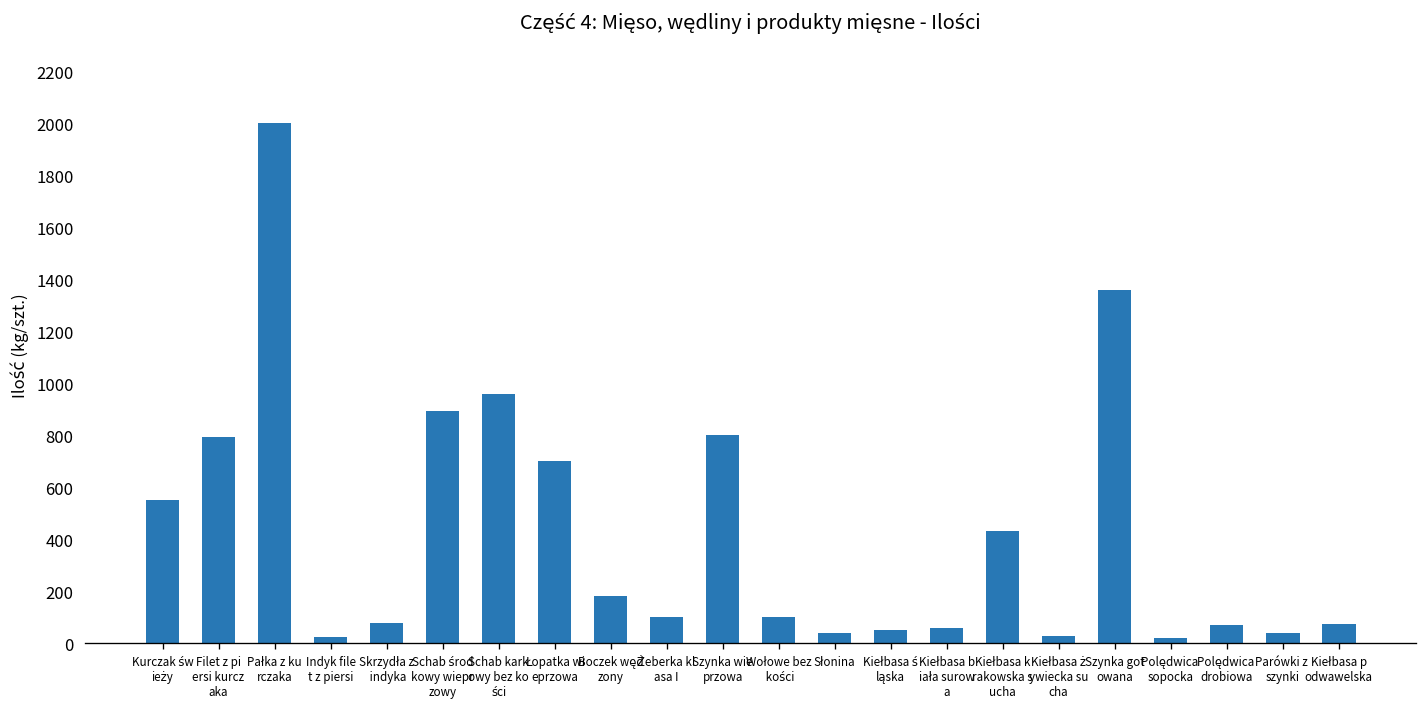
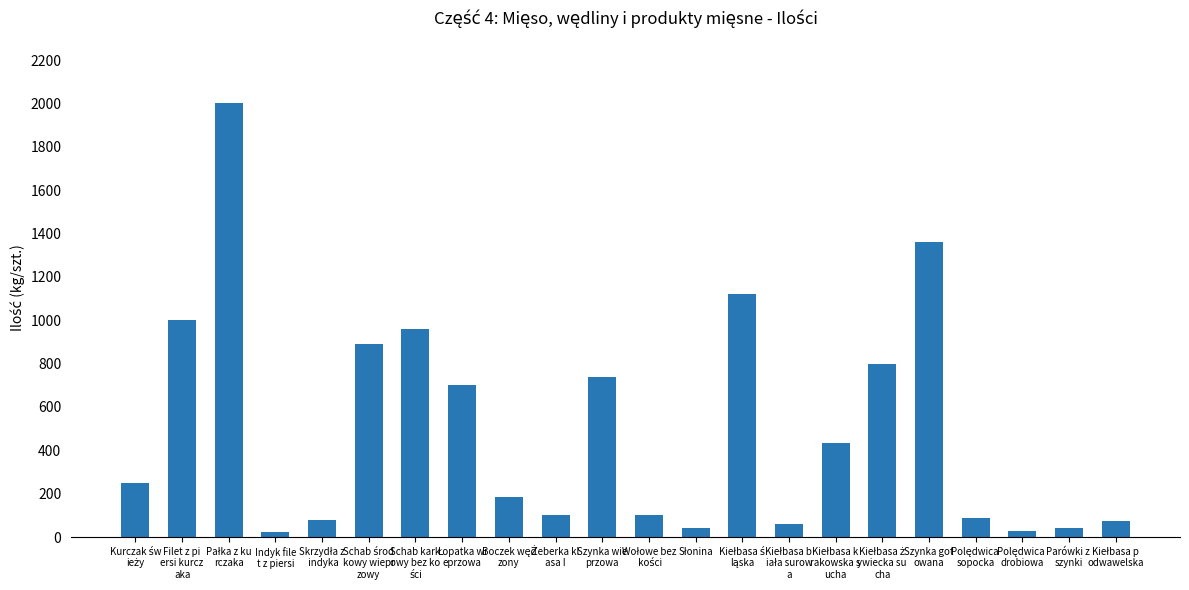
  {
-   "Kurczak św ieży": 550,
-   "Filet z pi ersi kurcz aka": 800,
+   "Kurczak św ieży": 250,
+   "Filet z pi ersi kurcz aka": 1000,
    "Pałka z ku rczaka": 2000,
    "Indyk file t z piersi": 30,
    "Skrzydła z indyka": 80,
    "Schab środ kowy wiepr zowy": 890,
    "Schab kark owy bez ko ści": 960,
    "Łopatka wi eprzowa": 700,
    "Boczek węd zony": 180,
    "Żeberka kl asa I": 100,
-   "Szynka wie przowa": 800,
+   "Szynka wie przowa": 740,
    "Wołowe bez kości": 100,
    "Słonina": 40,
-   "Kiełbasa ś ląska": 50,
+   "Kiełbasa ś ląska": 1120,
    "Kiełbasa b iała surow a": 60,
    "Kiełbasa k rakowska s ucha": 430,
-   "Kiełbasa ż ywiecka su cha": 30,
+   "Kiełbasa ż ywiecka su cha": 800,
    "Szynka got owana": 1360,
-   "Polędwica sopocka": 20,
-   "Polędwica drobiowa": 70,
+   "Polędwica sopocka": 90,
+   "Polędwica drobiowa": 30,
    "Parówki z szynki": 40,
    "Kiełbasa p odwawelska": 70
  }
